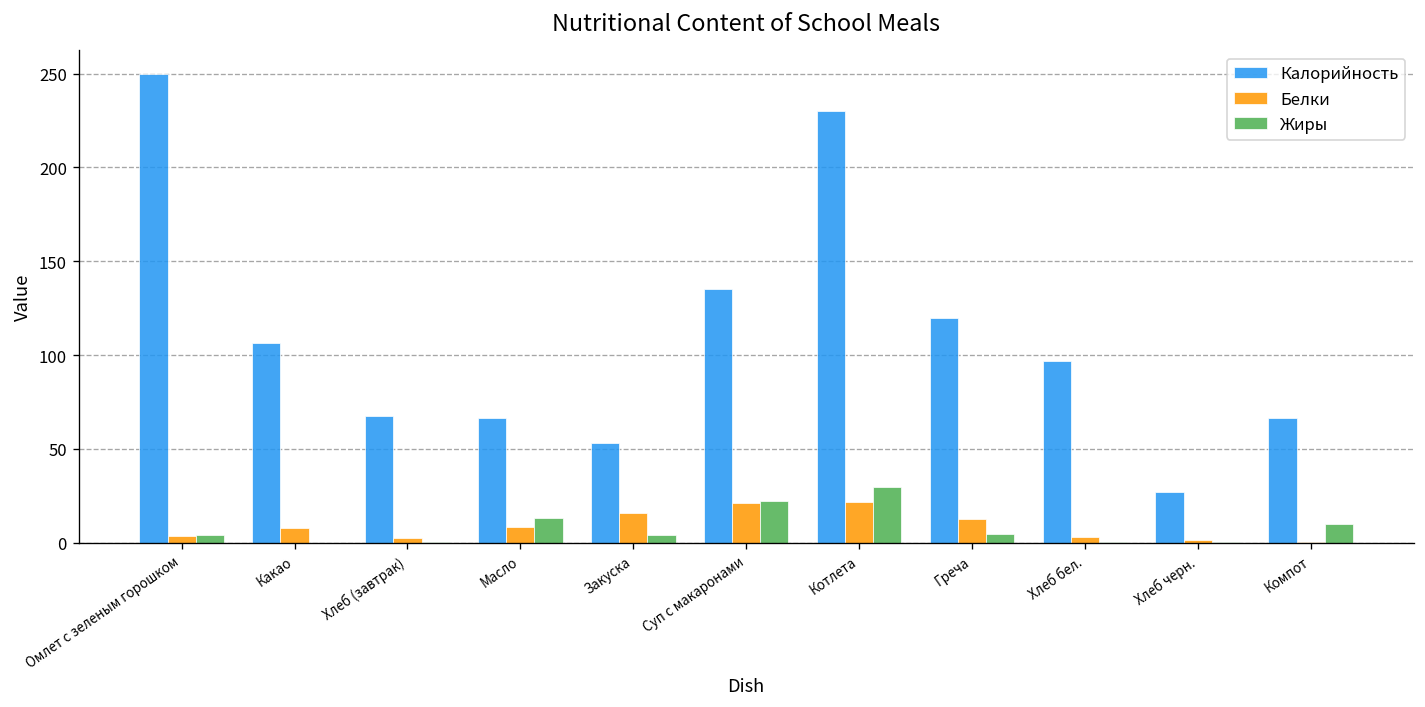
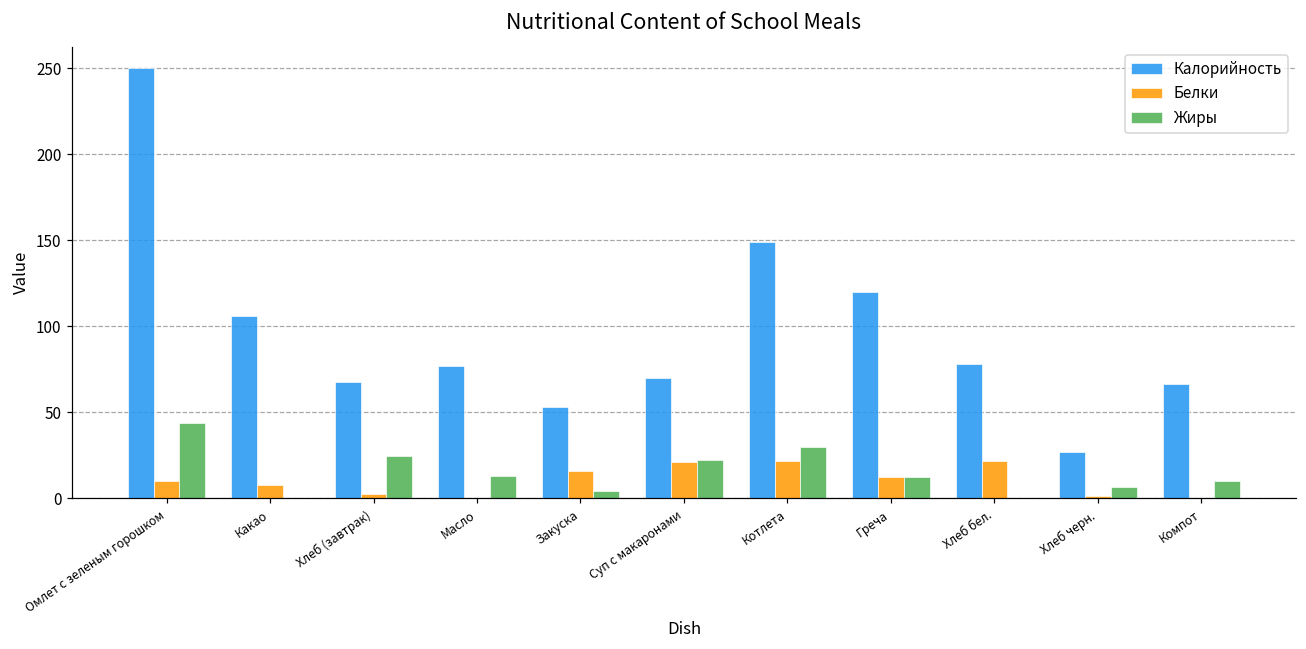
  {
    "Калорийность": {
      "Омлет с зеленым горошком": 250,
      "Какао": 106,
      "Хлеб (завтрак)": 68,
-     "Масло": 66,
+     "Масло": 77,
      "Закуска": 53,
-     "Суп с макаронами": 135,
-     "Котлета": 230,
+     "Суп с макаронами": 70,
+     "Котлета": 149,
      "Греча": 120,
-     "Хлеб бел.": 97,
+     "Хлеб бел.": 78,
      "Хлеб черн.": 27,
      "Компот": 67
    },
    "Белки": {
-     "Омлет с зеленым горошком": 4,
+     "Омлет с зеленым горошком": 10,
      "Какао": 8,
      "Хлеб (завтрак)": 3,
-     "Масло": 8,
+     "Масло": 0,
      "Закуска": 16,
      "Суп с макаронами": 21,
      "Котлета": 22,
      "Греча": 13,
-     "Хлеб бел.": 3,
+     "Хлеб бел.": 22,
      "Хлеб черн.": 2
    },
    "Жиры": {
-     "Омлет с зеленым горошком": 4,
+     "Омлет с зеленым горошком": 44,
      "Какао": 0,
-     "Хлеб (завтрак)": 0,
+     "Хлеб (завтрак)": 24,
      "Масло": 13,
      "Закуска": 4,
      "Суп с макаронами": 22,
      "Котлета": 30,
-     "Греча": 5,
-     "Хлеб черн.": 0,
+     "Греча": 13,
+     "Хлеб черн.": 6,
      "Компот": 10
    }
  }
